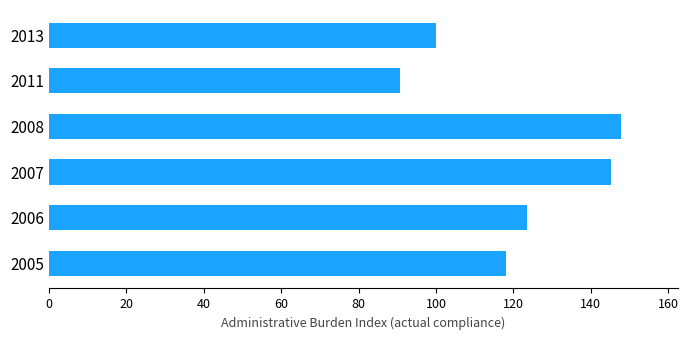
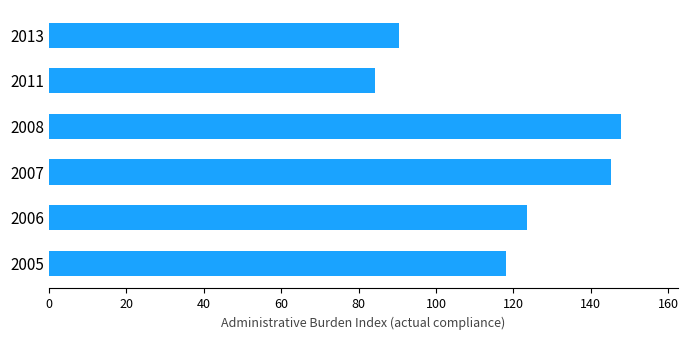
  {
-   "2013": 100,
-   "2011": 91,
+   "2013": 90,
+   "2011": 84,
    "2008": 148,
    "2007": 145,
    "2006": 124,
    "2005": 118
  }
